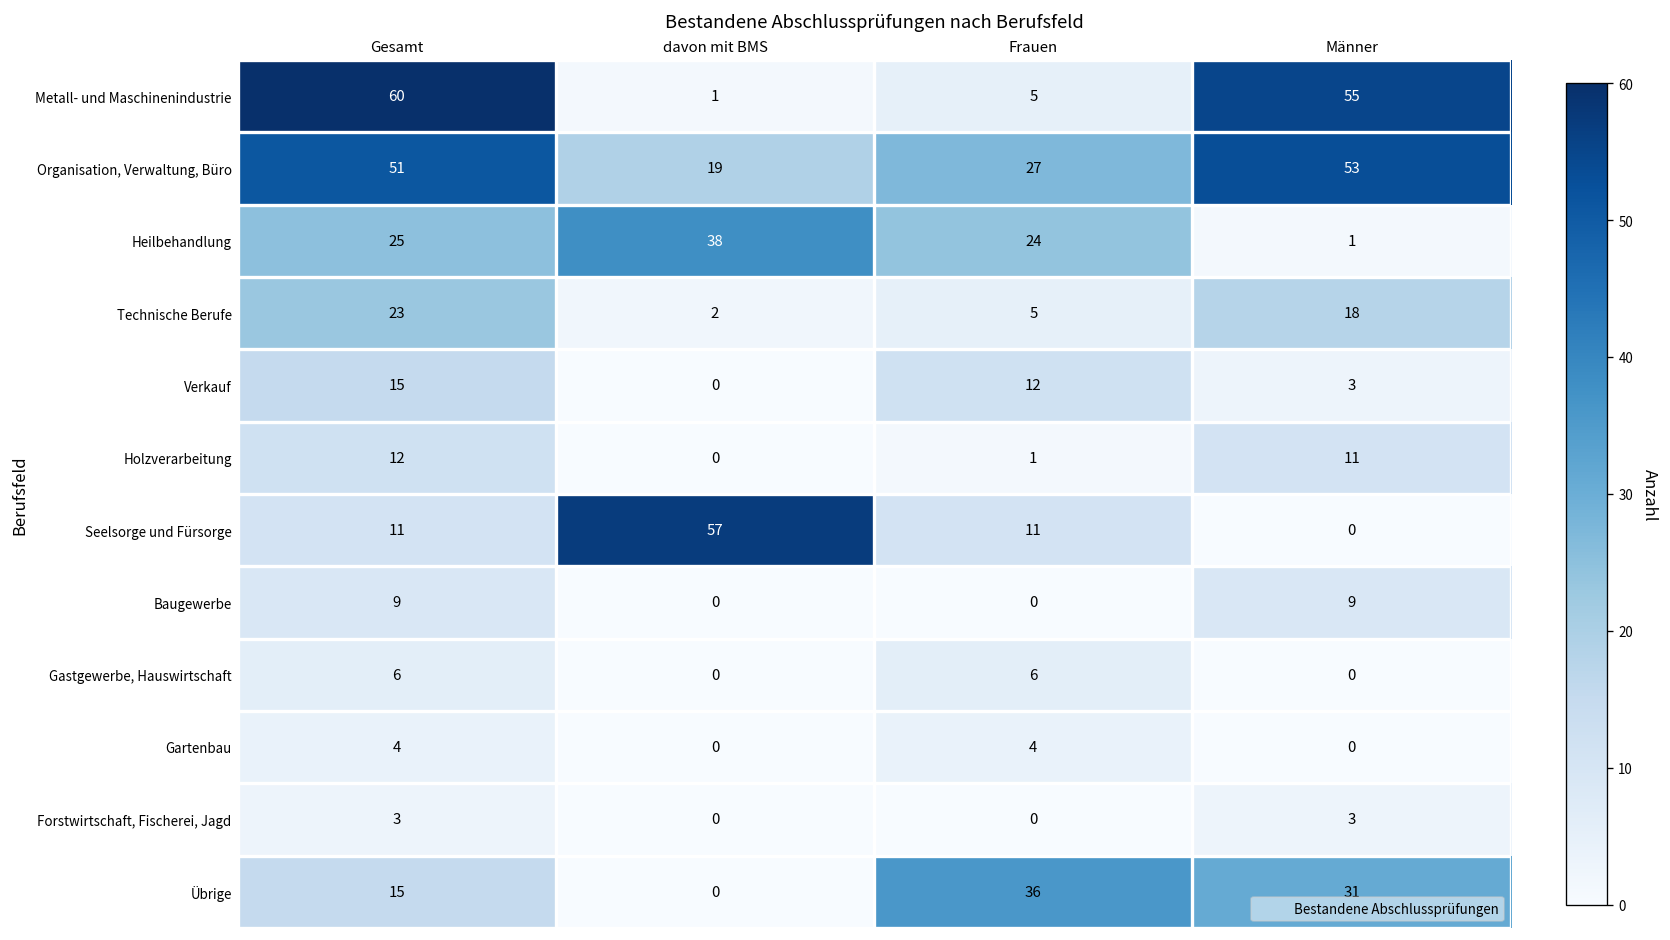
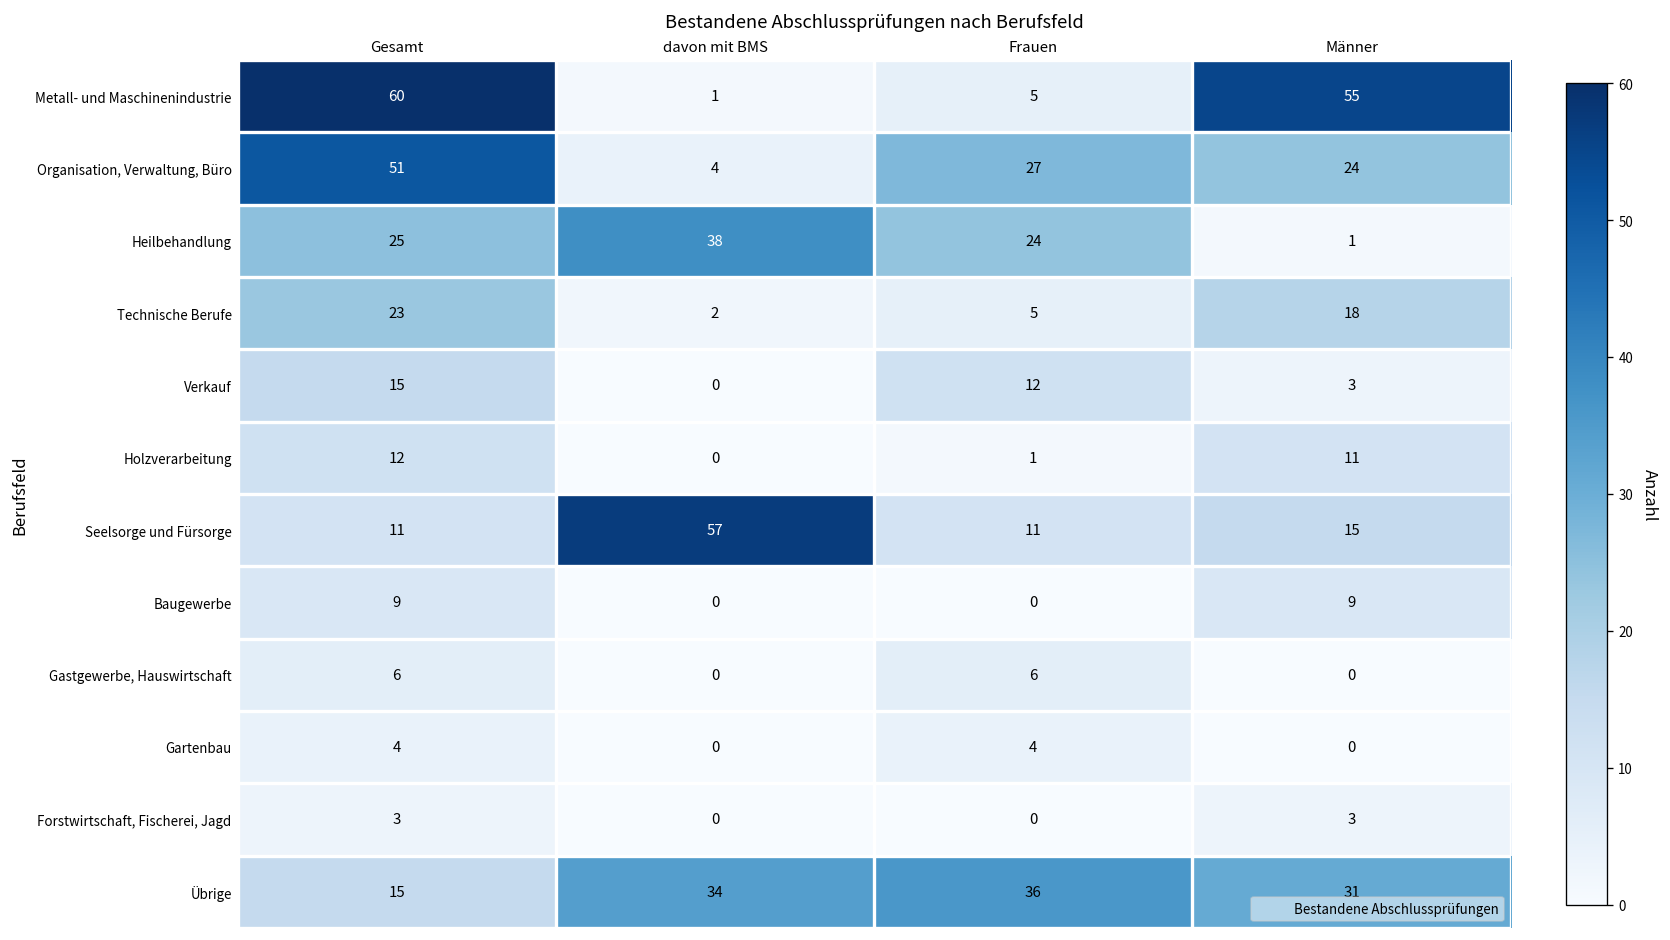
  {
    "Metall- und Maschinenindustrie": {
      "Gesamt": 60,
      "davon mit BMS": 1,
      "Frauen": 5,
      "Männer": 55
    },
    "Organisation, Verwaltung, Büro": {
      "Gesamt": 51,
-     "davon mit BMS": 19,
+     "davon mit BMS": 4,
      "Frauen": 27,
-     "Männer": 53
+     "Männer": 24
    },
    "Heilbehandlung": {
      "Gesamt": 25,
      "davon mit BMS": 38,
      "Frauen": 24,
      "Männer": 1
    },
    "Technische Berufe": {
      "Gesamt": 23,
      "davon mit BMS": 2,
      "Frauen": 5,
      "Männer": 18
    },
    "Verkauf": {
      "Gesamt": 15,
      "davon mit BMS": 0,
      "Frauen": 12,
      "Männer": 3
    },
    "Holzverarbeitung": {
      "Gesamt": 12,
      "davon mit BMS": 0,
      "Frauen": 1,
      "Männer": 11
    },
    "Seelsorge und Fürsorge": {
      "Gesamt": 11,
      "davon mit BMS": 57,
      "Frauen": 11,
-     "Männer": 0
+     "Männer": 15
    },
    "Baugewerbe": {
      "Gesamt": 9,
      "davon mit BMS": 0,
      "Frauen": 0,
      "Männer": 9
    },
    "Gastgewerbe, Hauswirtschaft": {
      "Gesamt": 6,
      "davon mit BMS": 0,
      "Frauen": 6,
      "Männer": 0
    },
    "Gartenbau": {
      "Gesamt": 4,
      "davon mit BMS": 0,
      "Frauen": 4,
      "Männer": 0
    },
    "Forstwirtschaft, Fischerei, Jagd": {
      "Gesamt": 3,
      "davon mit BMS": 0,
      "Frauen": 0,
      "Männer": 3
    },
    "Übrige": {
      "Gesamt": 15,
-     "davon mit BMS": 0,
+     "davon mit BMS": 34,
      "Frauen": 36
    }
  }
